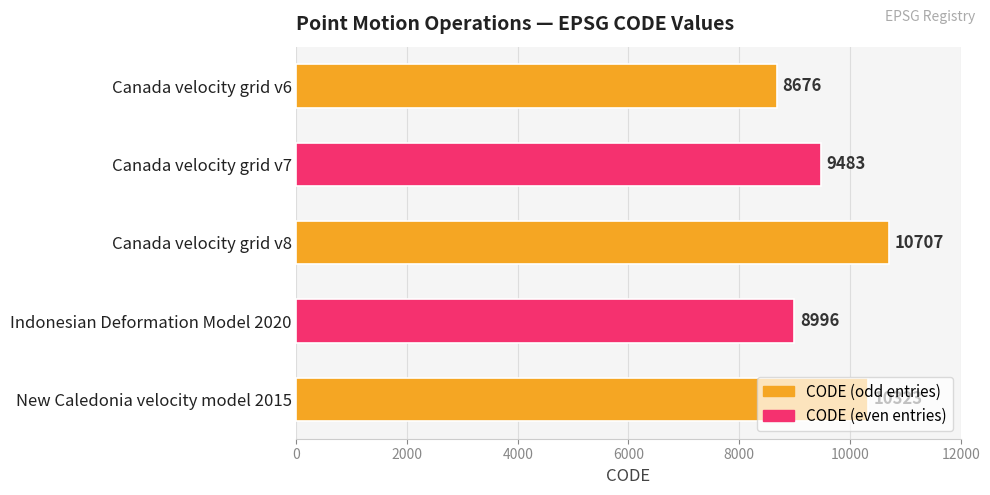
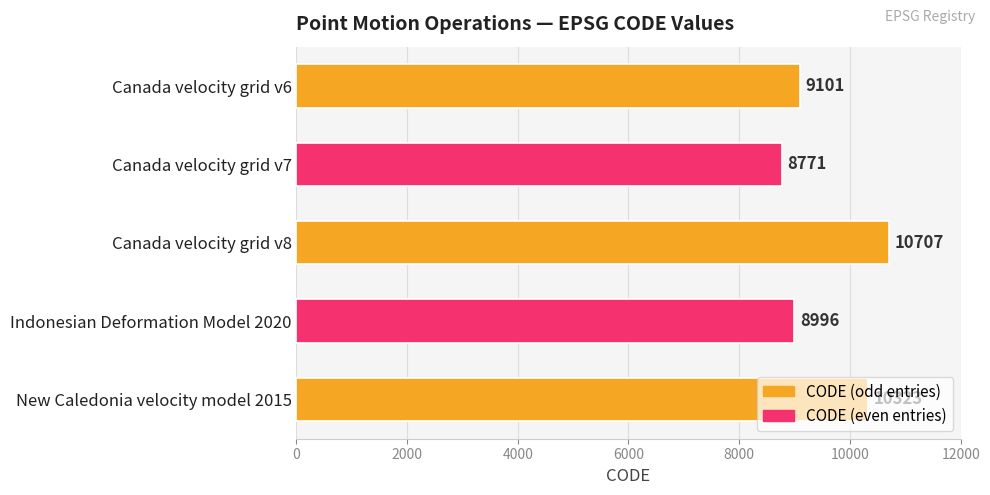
  {
-   "Canada velocity grid v6": 8676,
-   "Canada velocity grid v7": 9483,
+   "Canada velocity grid v6": 9101,
+   "Canada velocity grid v7": 8771,
    "Canada velocity grid v8": 10707,
    "Indonesian Deformation Model 2020": 8996
  }
